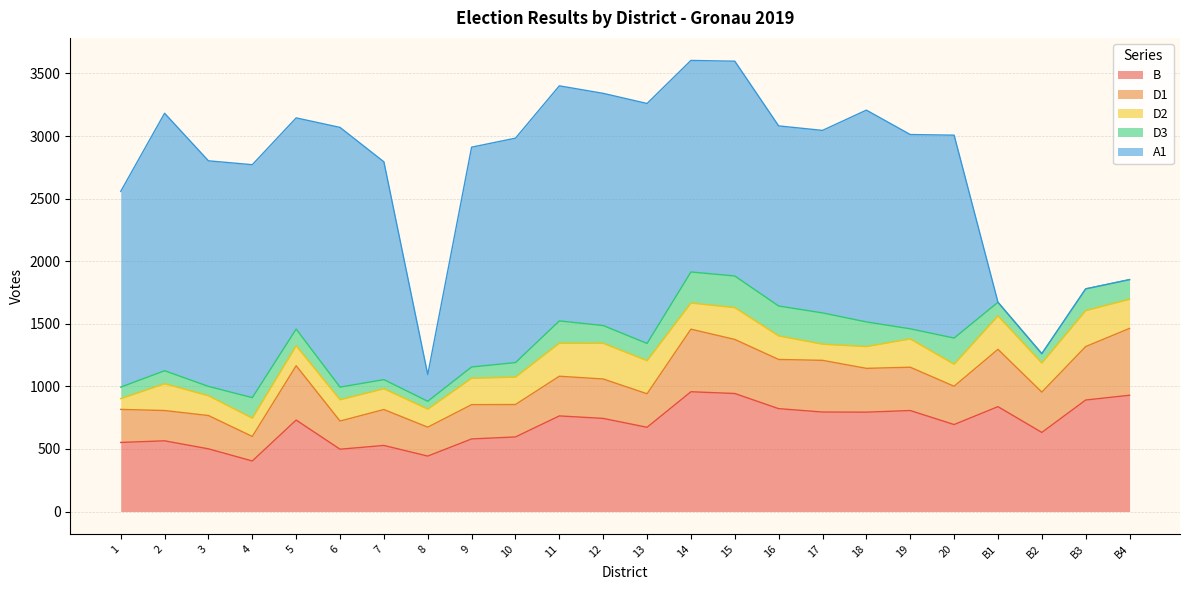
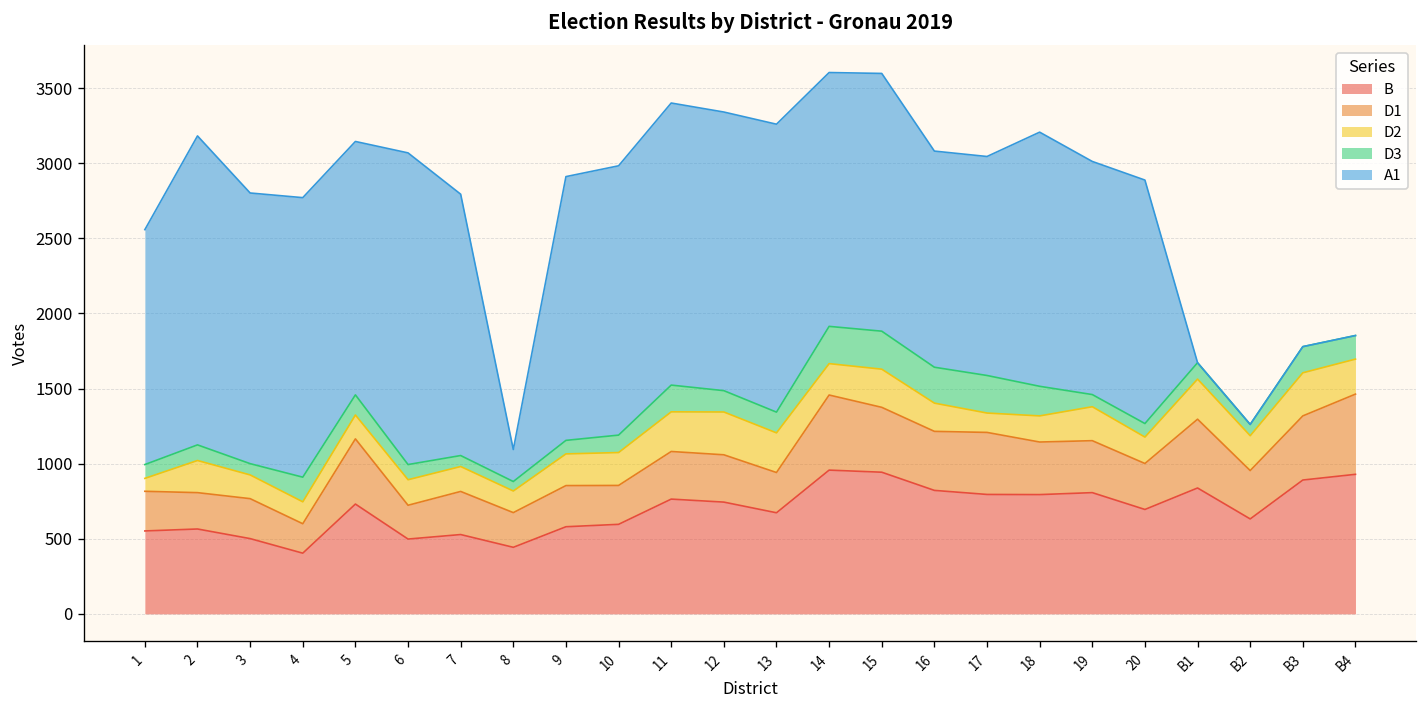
  {
    "D2": {
      "1": 90,
      "2": 210,
      "3": 160,
      "4": 150,
      "5": 160,
      "6": 170,
      "7": 170,
      "8": 140,
      "9": 210,
      "10": 220,
      "11": 260,
      "12": 290,
      "13": 260,
      "14": 210,
      "15": 250,
      "16": 190,
      "17": 130,
      "18": 170,
      "19": 230,
      "20": 180,
      "B1": 270,
      "B2": 230,
      "B3": 290,
      "B4": 230
    },
    "D3": {
      "1": 90,
      "2": 100,
      "3": 80,
      "4": 160,
      "5": 130,
      "6": 100,
      "7": 70,
      "8": 60,
      "9": 90,
      "10": 120,
      "11": 180,
      "12": 140,
      "13": 140,
      "14": 250,
      "15": 250,
      "16": 240,
      "17": 250,
      "18": 200,
      "19": 80,
-     "20": 210
+     "20": 90
    },
    "A1": {
      "1": 1560,
      "2": 2060,
      "3": 1800,
      "4": 1860,
      "5": 1690,
      "6": 2080,
      "7": 1740,
      "8": 210,
      "9": 1760,
      "10": 1790,
      "11": 1880,
      "12": 1860,
      "13": 1920,
      "14": 1690,
      "15": 1720,
      "16": 1440,
      "17": 1460,
      "18": 1690,
      "19": 1550,
      "20": 1620
    }
  }
